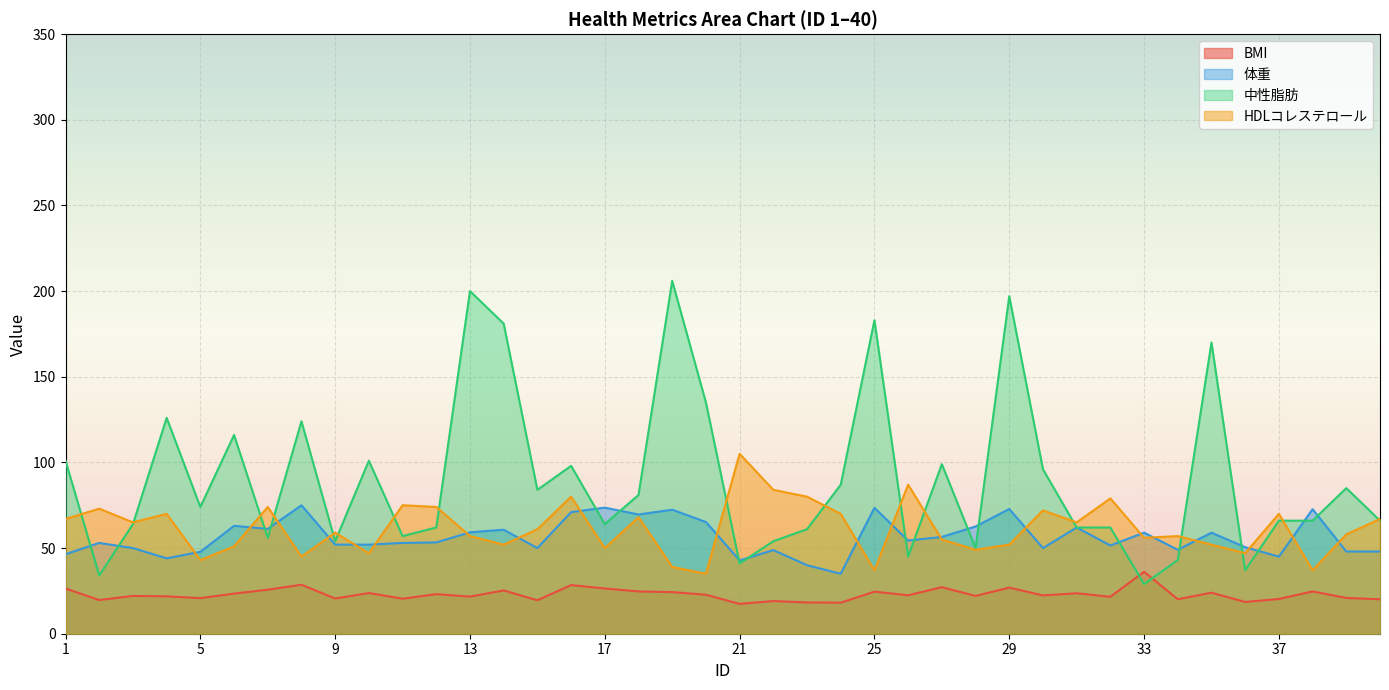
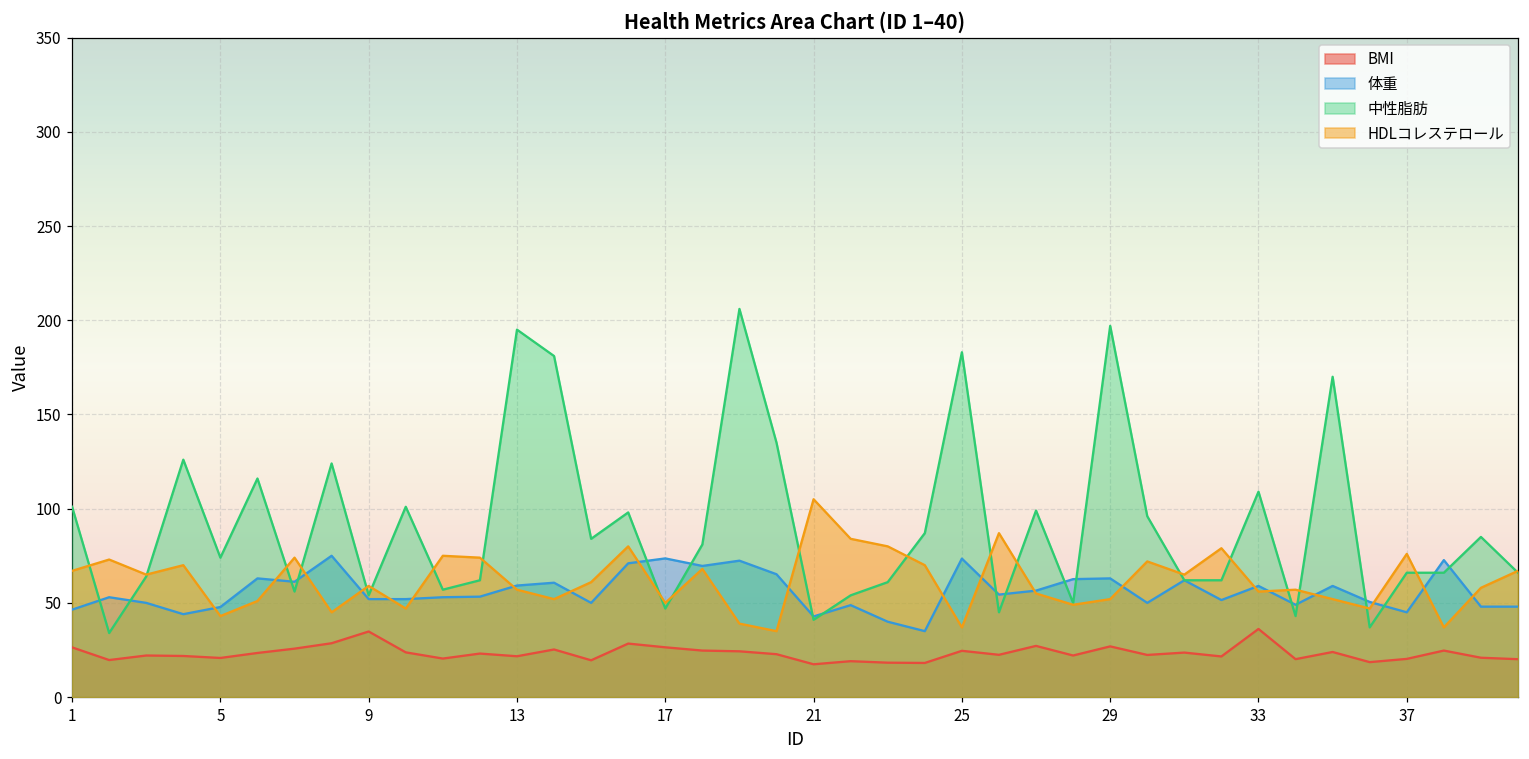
  {
    "BMI": {
      "1": 26,
      "5": 21,
-     "9": 21,
+     "9": 35,
      "13": 22,
      "17": 26,
      "21": 17,
      "25": 25,
      "29": 27,
      "33": 36,
      "37": 20
    },
    "体重": {
      "1": 46,
      "5": 48,
      "9": 52,
      "13": 59,
      "17": 74,
      "21": 43,
      "25": 74,
-     "29": 73,
+     "29": 63,
      "33": 59,
      "37": 45
    },
    "中性脂肪": {
      "1": 101,
      "5": 74,
      "9": 54,
-     "13": 200,
-     "17": 64,
+     "13": 195,
+     "17": 47,
      "21": 41,
      "25": 183,
      "29": 197,
-     "33": 29,
+     "33": 109,
      "37": 66
    },
    "HDLコレステロール": {
      "1": 67,
      "5": 43,
      "9": 59,
      "13": 57,
      "17": 50,
      "21": 105,
      "25": 37,
      "29": 52,
      "33": 56,
-     "37": 70
+     "37": 76
    }
  }
